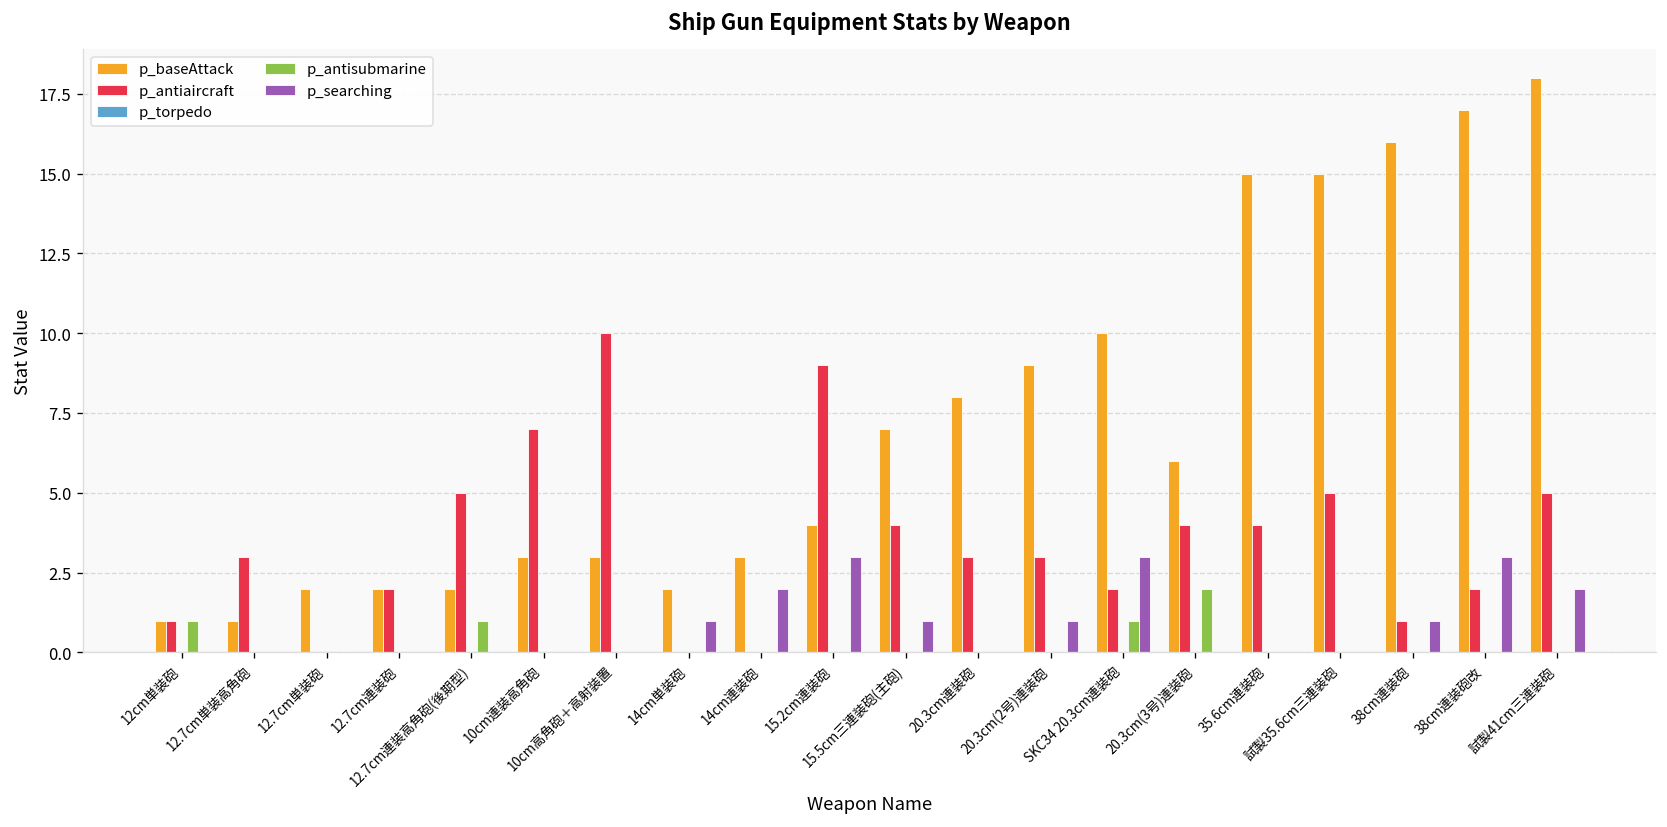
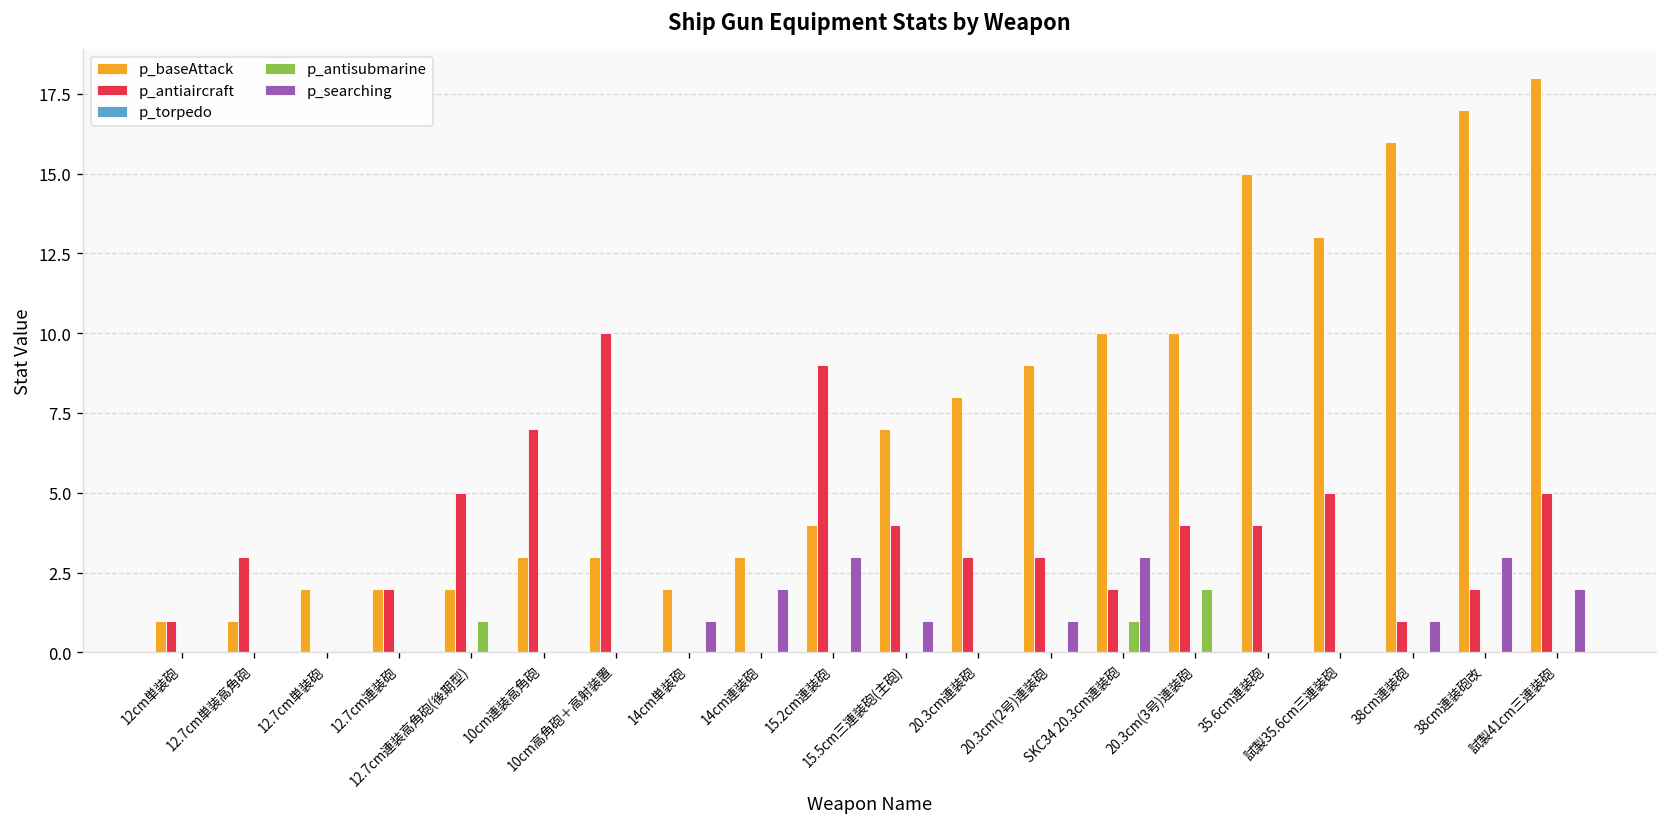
  {
    "p_baseAttack": {
      "12cm単装砲": 1,
      "12.7cm単装高角砲": 1,
      "12.7cm単装砲": 2,
      "12.7cm連装砲": 2,
      "12.7cm連装高角砲(後期型)": 2,
      "10cm連装高角砲": 3,
      "10cm高角砲＋高射装置": 3,
      "14cm単装砲": 2,
      "14cm連装砲": 3,
      "15.2cm連装砲": 4,
      "15.5cm三連装砲(主砲)": 7,
      "20.3cm連装砲": 8,
      "20.3cm(2号)連装砲": 9,
      "SKC34 20.3cm連装砲": 10,
-     "20.3cm(3号)連装砲": 6,
+     "20.3cm(3号)連装砲": 10,
      "35.6cm連装砲": 15,
-     "試製35.6cm三連装砲": 15,
+     "試製35.6cm三連装砲": 13,
      "38cm連装砲": 16,
      "38cm連装砲改": 17,
      "試製41cm三連装砲": 18
    },
    "p_antiaircraft": {
      "12cm単装砲": 1,
      "12.7cm単装高角砲": 3,
      "12.7cm単装砲": 0,
      "12.7cm連装砲": 2,
      "12.7cm連装高角砲(後期型)": 5,
      "10cm連装高角砲": 7,
      "10cm高角砲＋高射装置": 10,
      "14cm単装砲": 0,
      "14cm連装砲": 0,
      "15.2cm連装砲": 9,
      "15.5cm三連装砲(主砲)": 4,
      "20.3cm連装砲": 3,
      "20.3cm(2号)連装砲": 3,
      "SKC34 20.3cm連装砲": 2,
      "20.3cm(3号)連装砲": 4,
      "35.6cm連装砲": 4,
      "試製35.6cm三連装砲": 5,
      "38cm連装砲": 1,
      "38cm連装砲改": 2,
      "試製41cm三連装砲": 5
    },
    "p_torpedo": {
      "12cm単装砲": 0,
      "12.7cm単装高角砲": 0,
      "12.7cm単装砲": 0,
      "12.7cm連装砲": 0,
      "12.7cm連装高角砲(後期型)": 0,
      "10cm連装高角砲": 0,
      "10cm高角砲＋高射装置": 0,
      "14cm単装砲": 0,
      "14cm連装砲": 0,
      "15.2cm連装砲": 0,
      "15.5cm三連装砲(主砲)": 0,
      "20.3cm連装砲": 0,
      "20.3cm(2号)連装砲": 0,
      "SKC34 20.3cm連装砲": 0,
      "20.3cm(3号)連装砲": 0,
      "35.6cm連装砲": 0,
      "試製35.6cm三連装砲": 0,
      "38cm連装砲": 0,
      "38cm連装砲改": 0,
      "試製41cm三連装砲": 0
    },
    "p_antisubmarine": {
-     "12cm単装砲": 1,
+     "12cm単装砲": 0,
      "12.7cm単装高角砲": 0,
      "12.7cm単装砲": 0,
      "12.7cm連装砲": 0,
      "12.7cm連装高角砲(後期型)": 1,
      "10cm連装高角砲": 0,
      "10cm高角砲＋高射装置": 0,
      "14cm単装砲": 0,
      "14cm連装砲": 0,
      "15.2cm連装砲": 0,
      "15.5cm三連装砲(主砲)": 0,
      "20.3cm連装砲": 0,
      "20.3cm(2号)連装砲": 0,
      "SKC34 20.3cm連装砲": 1,
      "20.3cm(3号)連装砲": 2,
      "35.6cm連装砲": 0,
      "試製35.6cm三連装砲": 0,
      "38cm連装砲": 0,
      "38cm連装砲改": 0,
      "試製41cm三連装砲": 0
    },
    "p_searching": {
      "12cm単装砲": 0,
      "12.7cm単装高角砲": 0,
      "12.7cm単装砲": 0,
      "12.7cm連装砲": 0,
      "12.7cm連装高角砲(後期型)": 0,
      "10cm連装高角砲": 0,
      "10cm高角砲＋高射装置": 0,
      "14cm単装砲": 1,
      "14cm連装砲": 2,
      "15.2cm連装砲": 3,
      "15.5cm三連装砲(主砲)": 1,
      "20.3cm連装砲": 0,
      "20.3cm(2号)連装砲": 1,
      "SKC34 20.3cm連装砲": 3,
      "20.3cm(3号)連装砲": 0,
      "35.6cm連装砲": 0,
      "試製35.6cm三連装砲": 0,
      "38cm連装砲": 1,
      "38cm連装砲改": 3,
      "試製41cm三連装砲": 2
    }
  }
